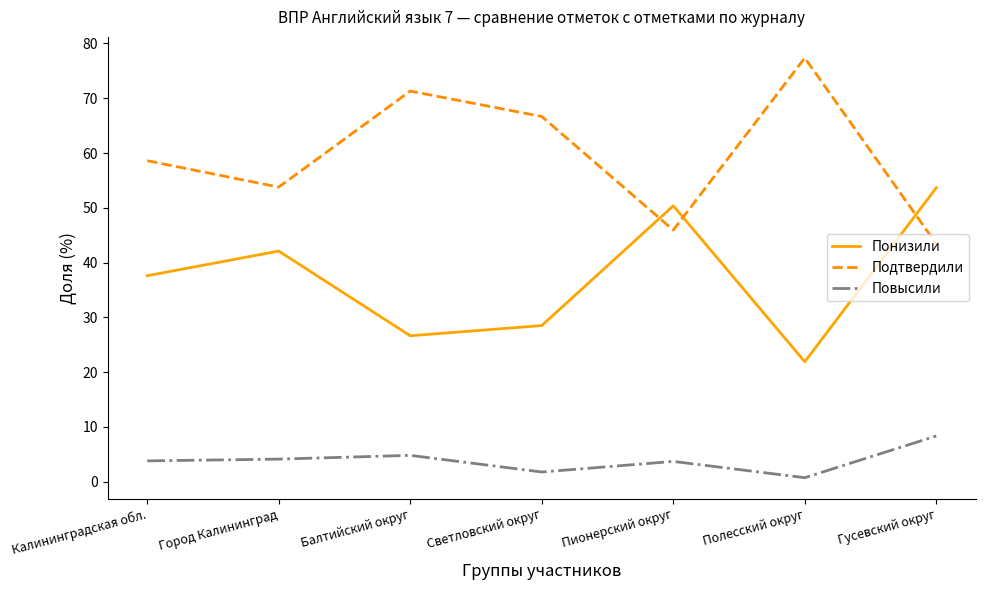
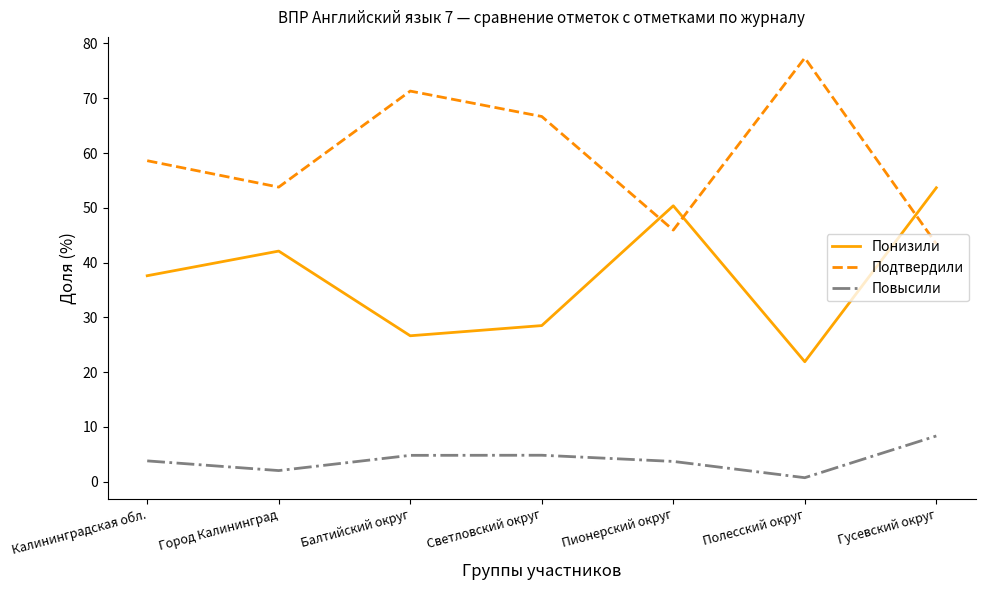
  {
    "Повысили": {
      "Калининградская обл.": 4,
-     "Город Калининград": 4,
+     "Город Калининград": 2,
      "Балтийский округ": 5,
-     "Светловский округ": 2,
+     "Светловский округ": 5,
      "Пионерский округ": 4,
      "Полесский округ": 1,
      "Гусевский округ": 8
    }
  }
